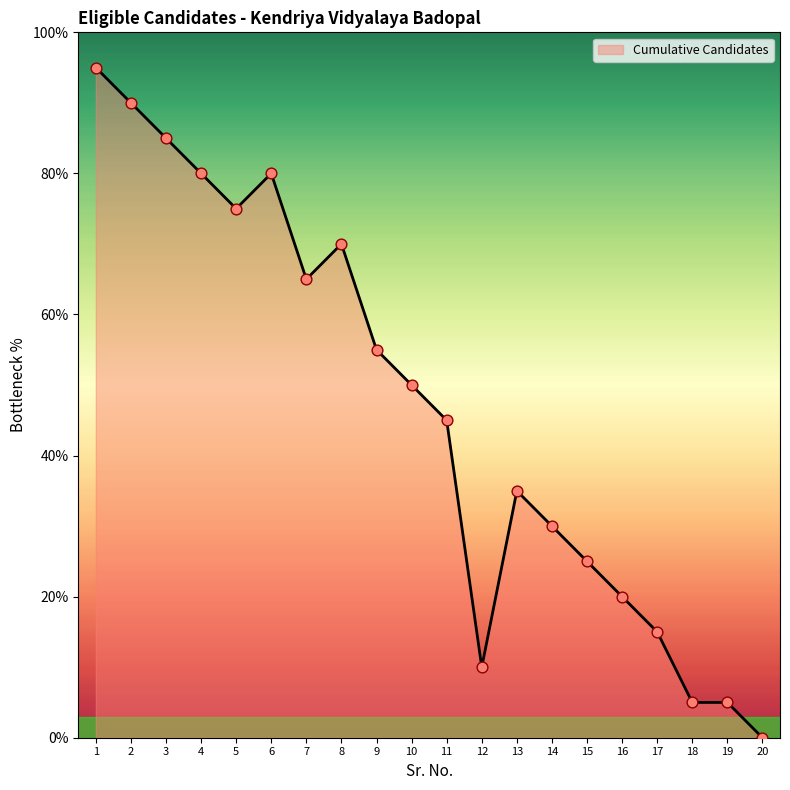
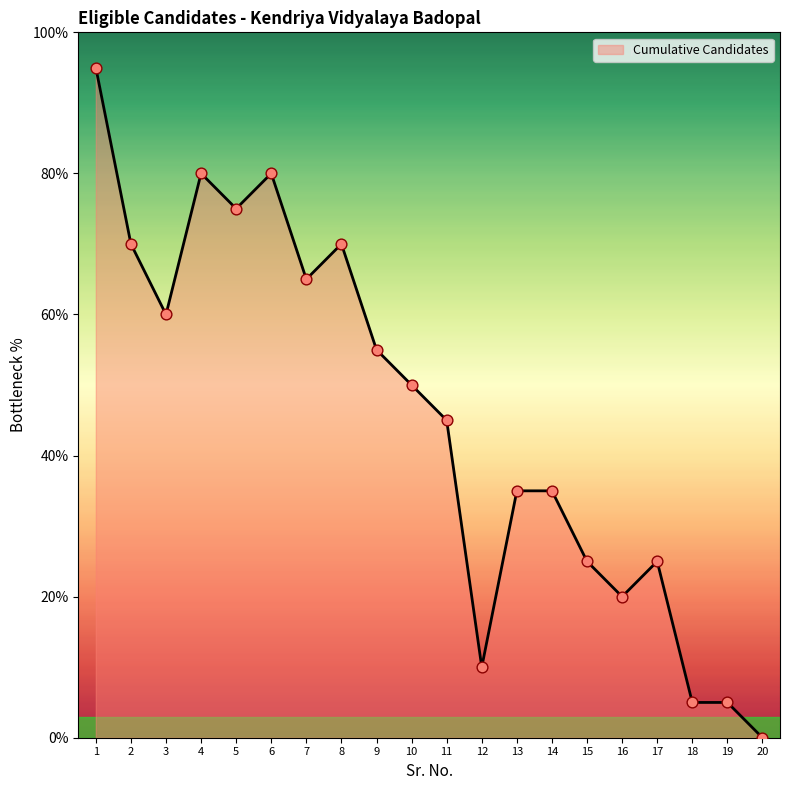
  {
    "1": "95%",
-   "2": "90%",
-   "3": "85%",
+   "2": "70%",
+   "3": "60%",
    "4": "80%",
    "5": "75%",
    "6": "80%",
    "7": "65%",
    "8": "70%",
    "9": "55%",
    "10": "50%",
    "11": "45%",
    "12": "10%",
    "13": "35%",
-   "14": "30%",
+   "14": "35%",
    "15": "25%",
    "16": "20%",
-   "17": "15%",
+   "17": "25%",
    "18": "5%",
    "19": "5%"
  }
